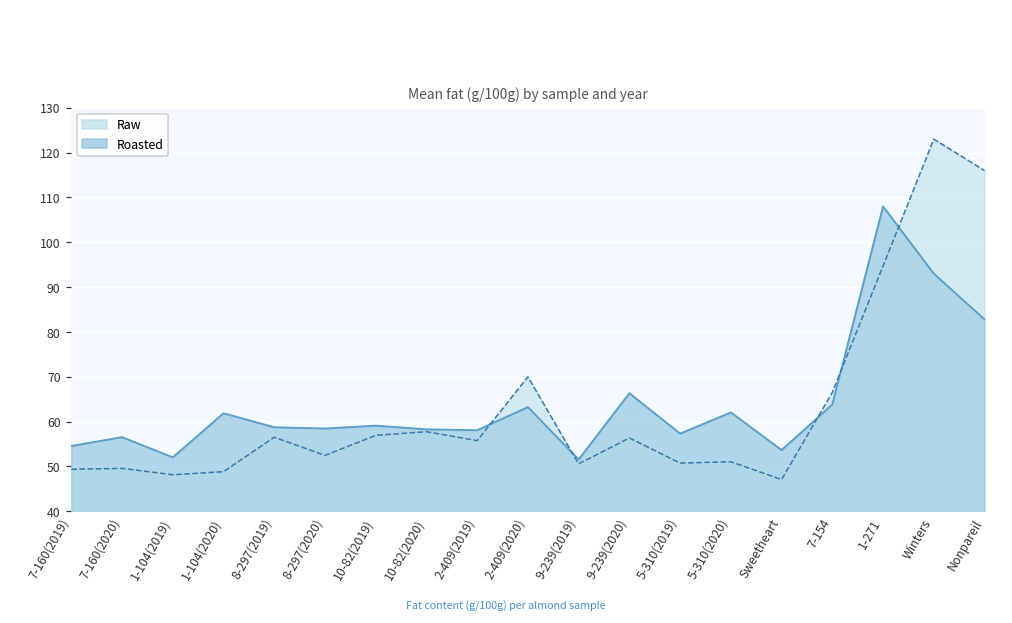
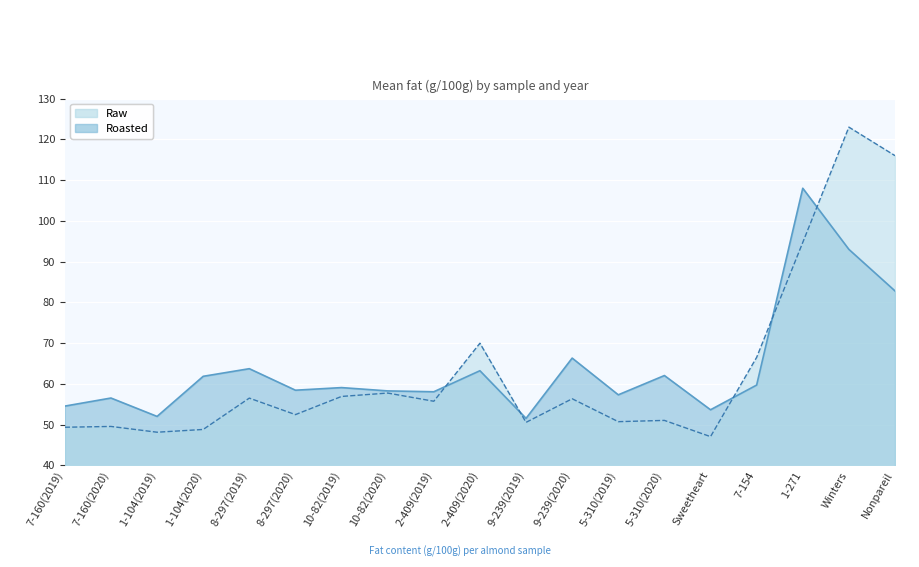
  {
    "Roasted": {
      "7-160(2019)": 55,
      "7-160(2020)": 57,
      "1-104(2019)": 52,
      "1-104(2020)": 62,
-     "8-297(2019)": 59,
+     "8-297(2019)": 64,
      "8-297(2020)": 58,
      "10-82(2019)": 59,
      "2-409(2019)": 58,
      "2-409(2020)": 63,
      "9-239(2019)": 52,
      "9-239(2020)": 66,
      "5-310(2019)": 57,
      "5-310(2020)": 62,
      "Sweetheart": 54,
-     "7-154": 64,
+     "7-154": 60,
      "1-271": 108,
      "Winters": 93,
      "Nonpareil": 83
    },
    "Raw": {
      "7-160(2019)": 49,
      "7-160(2020)": 50,
      "1-104(2019)": 48,
      "1-104(2020)": 49,
      "8-297(2019)": 57,
      "8-297(2020)": 52,
      "10-82(2019)": 57,
      "2-409(2019)": 56,
      "2-409(2020)": 70,
      "9-239(2019)": 51,
      "9-239(2020)": 56,
      "5-310(2019)": 51,
      "5-310(2020)": 51,
      "Sweetheart": 47,
      "7-154": 67,
      "1-271": 95,
      "Winters": 123,
      "Nonpareil": 116
    }
  }
